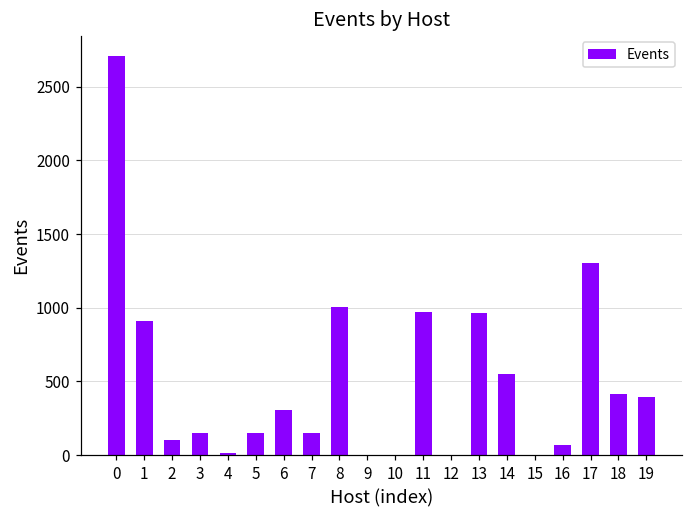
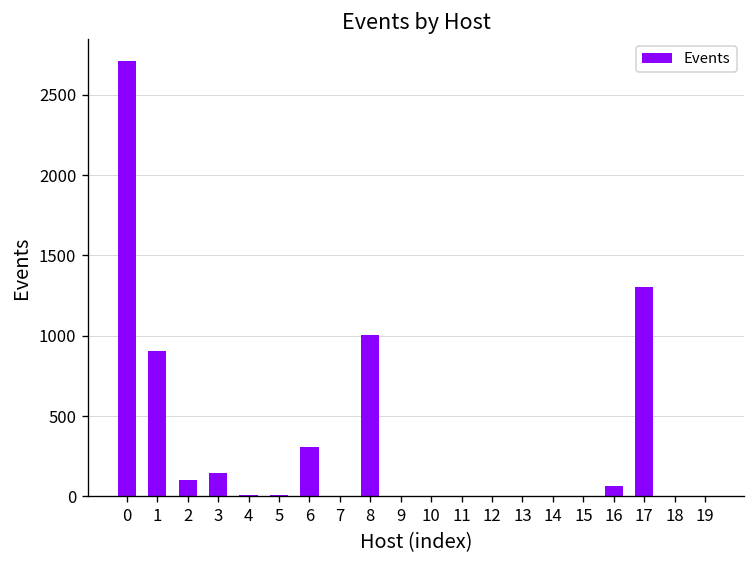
  {
    "0": 2710,
    "1": 910,
    "2": 100,
    "3": 150,
-   "5": 150,
+   "5": 10,
    "6": 310,
-   "7": 150,
+   "7": 0,
    "8": 1000,
-   "11": 970,
-   "13": 970,
-   "14": 550,
+   "11": 0,
+   "13": 0,
+   "14": 0,
    "16": 70,
    "17": 1300,
-   "18": 410,
-   "19": 390
+   "18": 0,
+   "19": 0
  }
